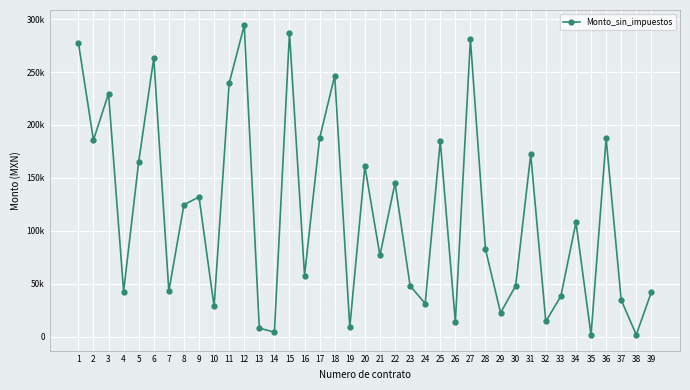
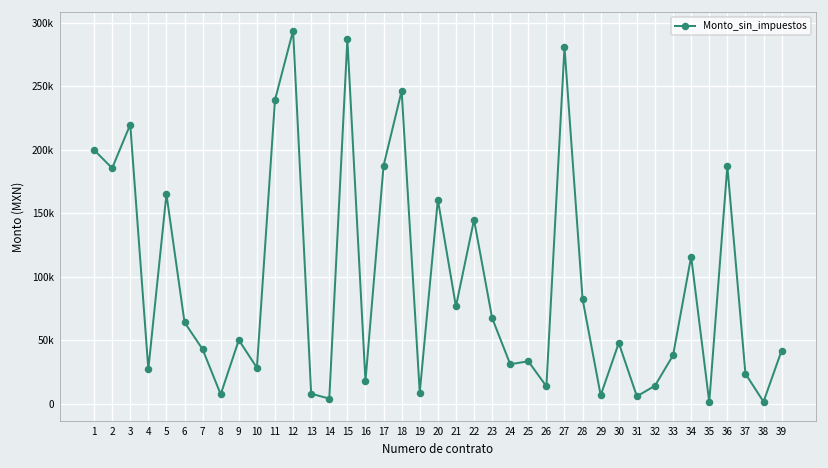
  {
-   "1": 278000,
+   "1": 200000,
    "2": 186000,
-   "3": 230000,
-   "4": 43000,
+   "3": 220000,
+   "4": 27000,
    "5": 165000,
-   "6": 263000,
+   "6": 64000,
    "7": 43000,
-   "8": 125000,
-   "9": 132000,
+   "8": 8000,
+   "9": 50000,
    "10": 28000,
    "11": 239000,
    "12": 294000,
    "13": 8000,
    "14": 4000,
    "15": 287000,
-   "16": 58000,
+   "16": 18000,
    "17": 188000,
    "18": 247000,
    "19": 9000,
    "20": 161000,
    "21": 77000,
    "22": 145000,
-   "23": 48000,
+   "23": 68000,
    "24": 31000,
-   "25": 185000,
+   "25": 34000,
    "26": 14000,
    "27": 281000,
    "28": 82000,
-   "29": 22000,
+   "29": 7000,
    "30": 48000,
-   "31": 172000,
+   "31": 6000,
    "32": 14000,
    "33": 38000,
-   "34": 108000,
+   "34": 116000,
    "35": 1000,
    "36": 187000,
-   "37": 35000,
+   "37": 24000,
    "38": 2000,
    "39": 42000
  }
